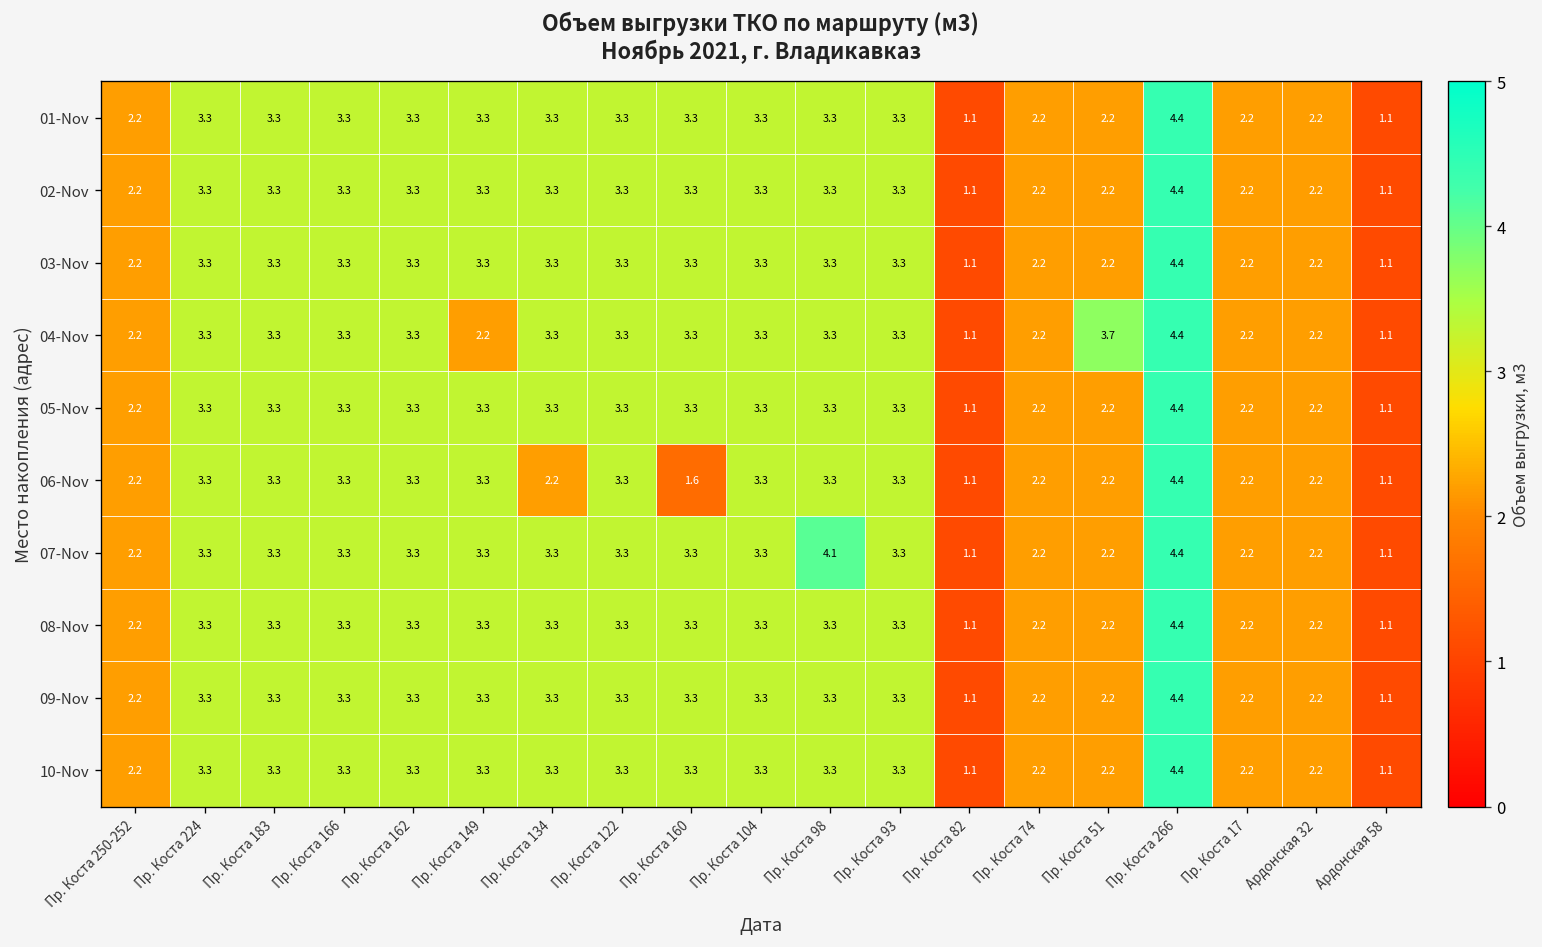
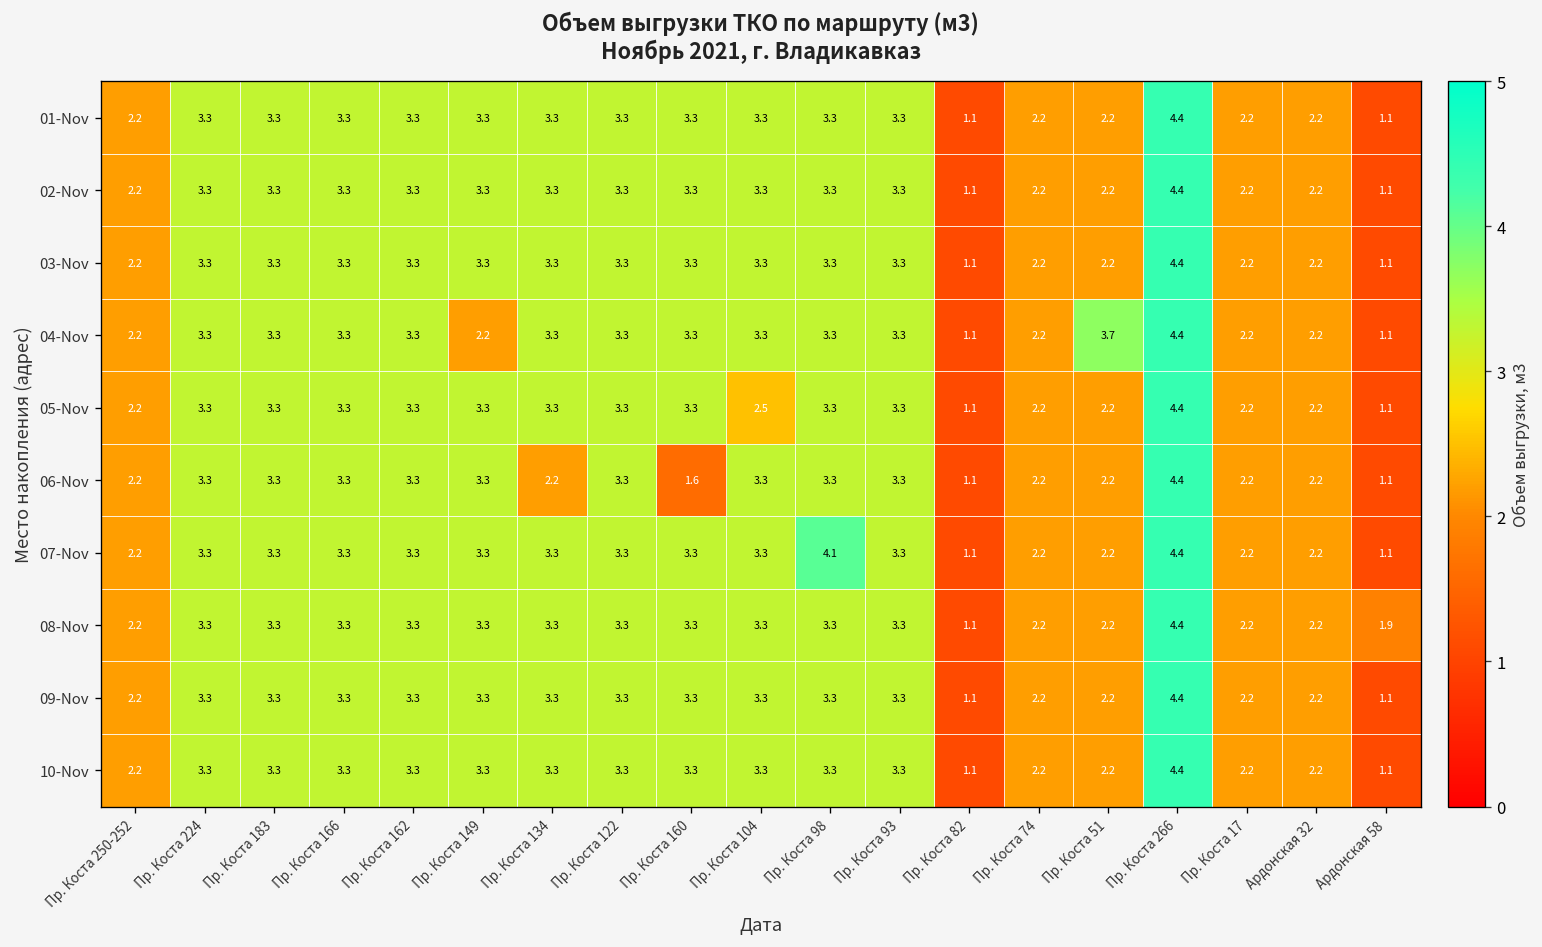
  {
    "01-Nov": {
      "Пр. Коста 250-252": 2.2,
      "Пр. Коста 224": 3.3,
      "Пр. Коста 183": 3.3,
      "Пр. Коста 166": 3.3,
      "Пр. Коста 162": 3.3,
      "Пр. Коста 149": 3.3,
      "Пр. Коста 134": 3.3,
      "Пр. Коста 122": 3.3,
      "Пр. Коста 160": 3.3,
      "Пр. Коста 104": 3.3,
      "Пр. Коста 98": 3.3,
      "Пр. Коста 93": 3.3,
      "Пр. Коста 82": 1.1,
      "Пр. Коста 74": 2.2,
      "Пр. Коста 51": 2.2,
      "Пр. Коста 266": 4.4,
      "Пр. Коста 17": 2.2,
      "Ардонская 32": 2.2,
      "Ардонская 58": 1.1
    },
    "02-Nov": {
      "Пр. Коста 250-252": 2.2,
      "Пр. Коста 224": 3.3,
      "Пр. Коста 183": 3.3,
      "Пр. Коста 166": 3.3,
      "Пр. Коста 162": 3.3,
      "Пр. Коста 149": 3.3,
      "Пр. Коста 134": 3.3,
      "Пр. Коста 122": 3.3,
      "Пр. Коста 160": 3.3,
      "Пр. Коста 104": 3.3,
      "Пр. Коста 98": 3.3,
      "Пр. Коста 93": 3.3,
      "Пр. Коста 82": 1.1,
      "Пр. Коста 74": 2.2,
      "Пр. Коста 51": 2.2,
      "Пр. Коста 266": 4.4,
      "Пр. Коста 17": 2.2,
      "Ардонская 32": 2.2,
      "Ардонская 58": 1.1
    },
    "03-Nov": {
      "Пр. Коста 250-252": 2.2,
      "Пр. Коста 224": 3.3,
      "Пр. Коста 183": 3.3,
      "Пр. Коста 166": 3.3,
      "Пр. Коста 162": 3.3,
      "Пр. Коста 149": 3.3,
      "Пр. Коста 134": 3.3,
      "Пр. Коста 122": 3.3,
      "Пр. Коста 160": 3.3,
      "Пр. Коста 104": 3.3,
      "Пр. Коста 98": 3.3,
      "Пр. Коста 93": 3.3,
      "Пр. Коста 82": 1.1,
      "Пр. Коста 74": 2.2,
      "Пр. Коста 51": 2.2,
      "Пр. Коста 266": 4.4,
      "Пр. Коста 17": 2.2,
      "Ардонская 32": 2.2,
      "Ардонская 58": 1.1
    },
    "04-Nov": {
      "Пр. Коста 250-252": 2.2,
      "Пр. Коста 224": 3.3,
      "Пр. Коста 183": 3.3,
      "Пр. Коста 166": 3.3,
      "Пр. Коста 162": 3.3,
      "Пр. Коста 149": 2.2,
      "Пр. Коста 134": 3.3,
      "Пр. Коста 122": 3.3,
      "Пр. Коста 160": 3.3,
      "Пр. Коста 104": 3.3,
      "Пр. Коста 98": 3.3,
      "Пр. Коста 93": 3.3,
      "Пр. Коста 82": 1.1,
      "Пр. Коста 74": 2.2,
      "Пр. Коста 51": 3.7,
      "Пр. Коста 266": 4.4,
      "Пр. Коста 17": 2.2,
      "Ардонская 32": 2.2,
      "Ардонская 58": 1.1
    },
    "05-Nov": {
      "Пр. Коста 250-252": 2.2,
      "Пр. Коста 224": 3.3,
      "Пр. Коста 183": 3.3,
      "Пр. Коста 166": 3.3,
      "Пр. Коста 162": 3.3,
      "Пр. Коста 149": 3.3,
      "Пр. Коста 134": 3.3,
      "Пр. Коста 122": 3.3,
      "Пр. Коста 160": 3.3,
-     "Пр. Коста 104": 3.3,
+     "Пр. Коста 104": 2.5,
      "Пр. Коста 98": 3.3,
      "Пр. Коста 93": 3.3,
      "Пр. Коста 82": 1.1,
      "Пр. Коста 74": 2.2,
      "Пр. Коста 51": 2.2,
      "Пр. Коста 266": 4.4,
      "Пр. Коста 17": 2.2,
      "Ардонская 32": 2.2,
      "Ардонская 58": 1.1
    },
    "06-Nov": {
      "Пр. Коста 250-252": 2.2,
      "Пр. Коста 224": 3.3,
      "Пр. Коста 183": 3.3,
      "Пр. Коста 166": 3.3,
      "Пр. Коста 162": 3.3,
      "Пр. Коста 149": 3.3,
      "Пр. Коста 134": 2.2,
      "Пр. Коста 122": 3.3,
      "Пр. Коста 160": 1.6,
      "Пр. Коста 104": 3.3,
      "Пр. Коста 98": 3.3,
      "Пр. Коста 93": 3.3,
      "Пр. Коста 82": 1.1,
      "Пр. Коста 74": 2.2,
      "Пр. Коста 51": 2.2,
      "Пр. Коста 266": 4.4,
      "Пр. Коста 17": 2.2,
      "Ардонская 32": 2.2,
      "Ардонская 58": 1.1
    },
    "07-Nov": {
      "Пр. Коста 250-252": 2.2,
      "Пр. Коста 224": 3.3,
      "Пр. Коста 183": 3.3,
      "Пр. Коста 166": 3.3,
      "Пр. Коста 162": 3.3,
      "Пр. Коста 149": 3.3,
      "Пр. Коста 134": 3.3,
      "Пр. Коста 122": 3.3,
      "Пр. Коста 160": 3.3,
      "Пр. Коста 104": 3.3,
      "Пр. Коста 98": 4.1,
      "Пр. Коста 93": 3.3,
      "Пр. Коста 82": 1.1,
      "Пр. Коста 74": 2.2,
      "Пр. Коста 51": 2.2,
      "Пр. Коста 266": 4.4,
      "Пр. Коста 17": 2.2,
      "Ардонская 32": 2.2,
      "Ардонская 58": 1.1
    },
    "08-Nov": {
      "Пр. Коста 250-252": 2.2,
      "Пр. Коста 224": 3.3,
      "Пр. Коста 183": 3.3,
      "Пр. Коста 166": 3.3,
      "Пр. Коста 162": 3.3,
      "Пр. Коста 149": 3.3,
      "Пр. Коста 134": 3.3,
      "Пр. Коста 122": 3.3,
      "Пр. Коста 160": 3.3,
      "Пр. Коста 104": 3.3,
      "Пр. Коста 98": 3.3,
      "Пр. Коста 93": 3.3,
      "Пр. Коста 82": 1.1,
      "Пр. Коста 74": 2.2,
      "Пр. Коста 51": 2.2,
      "Пр. Коста 266": 4.4,
      "Пр. Коста 17": 2.2,
      "Ардонская 32": 2.2,
-     "Ардонская 58": 1.1
+     "Ардонская 58": 1.9
    },
    "09-Nov": {
      "Пр. Коста 250-252": 2.2,
      "Пр. Коста 224": 3.3,
      "Пр. Коста 183": 3.3,
      "Пр. Коста 166": 3.3,
      "Пр. Коста 162": 3.3,
      "Пр. Коста 149": 3.3,
      "Пр. Коста 134": 3.3,
      "Пр. Коста 122": 3.3,
      "Пр. Коста 160": 3.3,
      "Пр. Коста 104": 3.3,
      "Пр. Коста 98": 3.3,
      "Пр. Коста 93": 3.3,
      "Пр. Коста 82": 1.1,
      "Пр. Коста 74": 2.2,
      "Пр. Коста 51": 2.2,
      "Пр. Коста 266": 4.4,
      "Пр. Коста 17": 2.2,
      "Ардонская 32": 2.2,
      "Ардонская 58": 1.1
    },
    "10-Nov": {
      "Пр. Коста 250-252": 2.2,
      "Пр. Коста 224": 3.3,
      "Пр. Коста 183": 3.3,
      "Пр. Коста 166": 3.3,
      "Пр. Коста 162": 3.3,
      "Пр. Коста 149": 3.3,
      "Пр. Коста 134": 3.3,
      "Пр. Коста 122": 3.3,
      "Пр. Коста 160": 3.3,
      "Пр. Коста 104": 3.3,
      "Пр. Коста 98": 3.3,
      "Пр. Коста 93": 3.3,
      "Пр. Коста 82": 1.1,
      "Пр. Коста 74": 2.2,
      "Пр. Коста 51": 2.2,
      "Пр. Коста 266": 4.4,
      "Пр. Коста 17": 2.2,
      "Ардонская 32": 2.2,
      "Ардонская 58": 1.1
    }
  }
